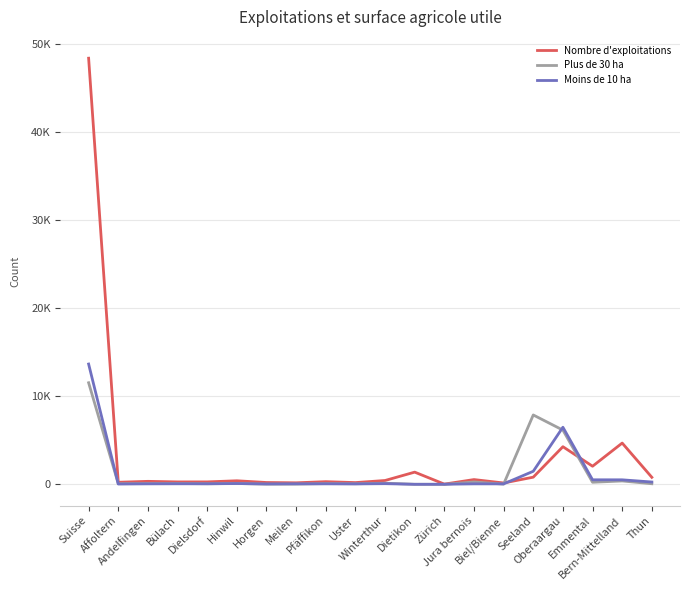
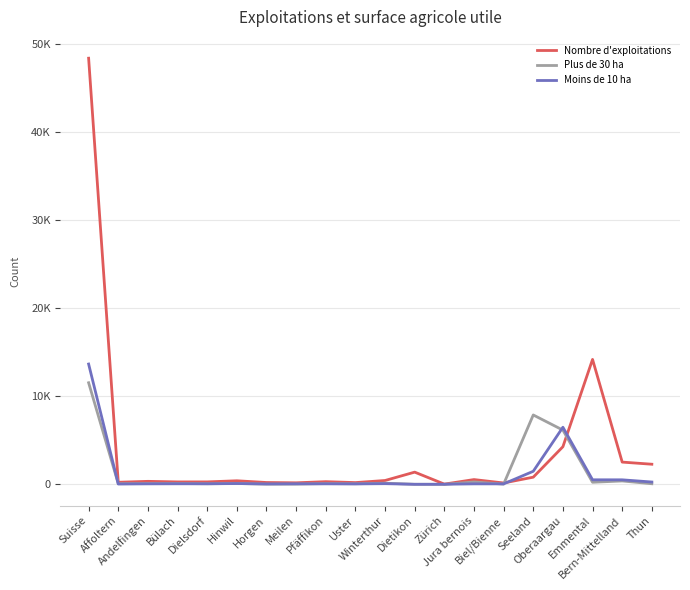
  {
    "Nombre d'exploitations": {
      "Suisse": 48000,
      "Hinwil": 0,
      "Winterthur": 0,
      "Dietikon": 1000,
      "Seeland": 1000,
      "Oberaargau": 4000,
-     "Emmental": 2000,
-     "Bern-Mittelland": 5000,
-     "Thun": 1000
+     "Emmental": 14000,
+     "Bern-Mittelland": 3000,
+     "Thun": 2000
    },
    "Plus de 30 ha": {
      "Suisse": 12000,
      "Seeland": 8000,
      "Oberaargau": 6000
    },
    "Moins de 10 ha": {
      "Suisse": 14000,
      "Seeland": 1000,
      "Oberaargau": 6000
    }
  }
